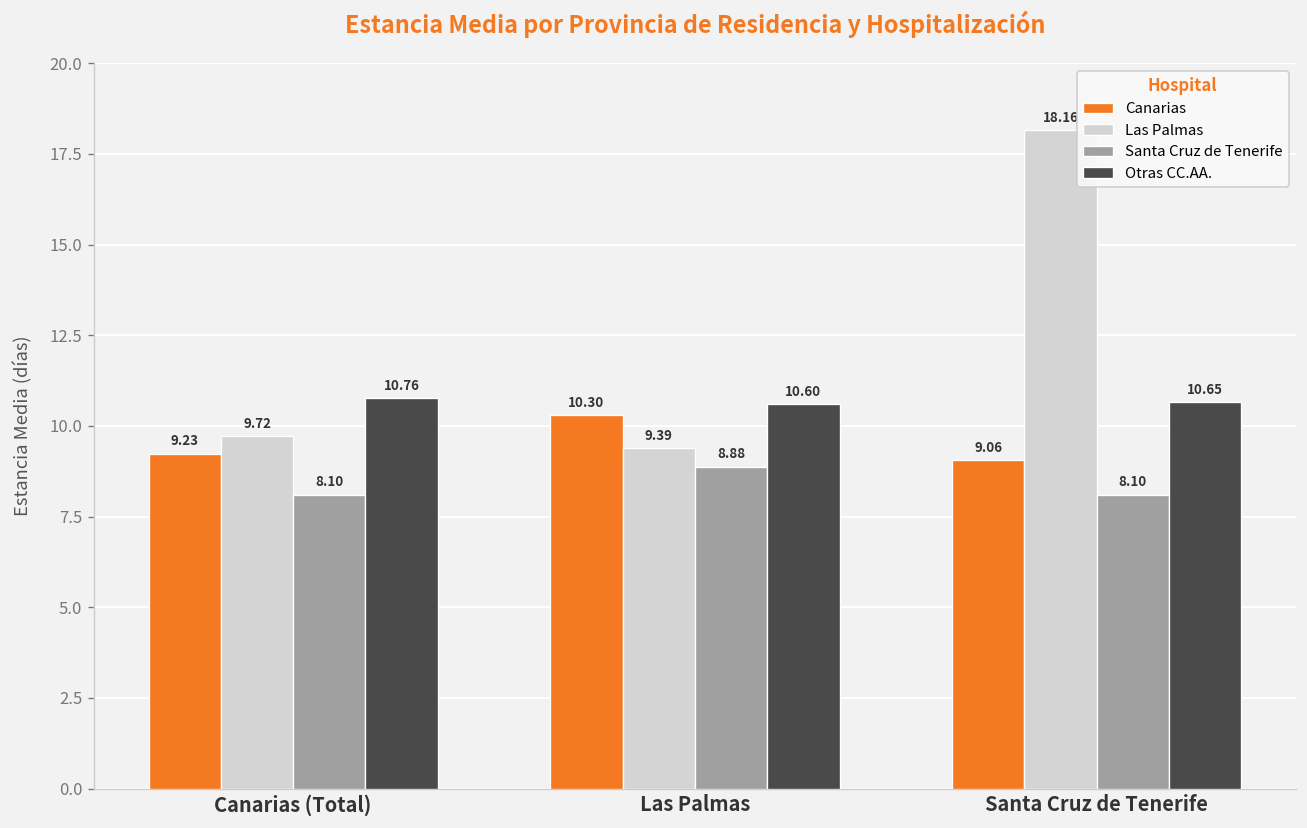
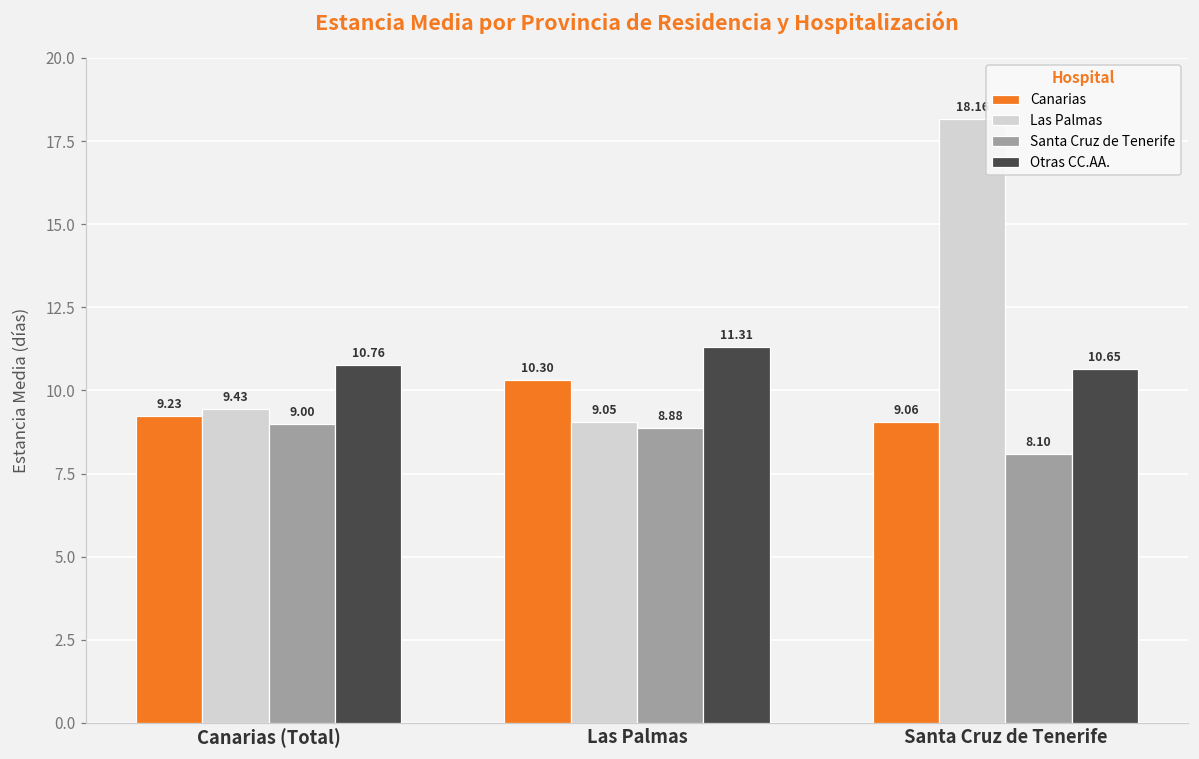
  {
    "Canarias": {
      "Canarias (Total)": 9.23,
      "Las Palmas": 10.30,
      "Santa Cruz de Tenerife": 9.06
    },
    "Las Palmas": {
-     "Canarias (Total)": 9.72,
-     "Las Palmas": 9.39
+     "Canarias (Total)": 9.43,
+     "Las Palmas": 9.05
    },
    "Santa Cruz de Tenerife": {
-     "Canarias (Total)": 8.10,
+     "Canarias (Total)": 9.00,
      "Las Palmas": 8.88,
      "Santa Cruz de Tenerife": 8.10
    },
    "Otras CC.AA.": {
      "Canarias (Total)": 10.76,
-     "Las Palmas": 10.60,
+     "Las Palmas": 11.31,
      "Santa Cruz de Tenerife": 10.65
    }
  }
